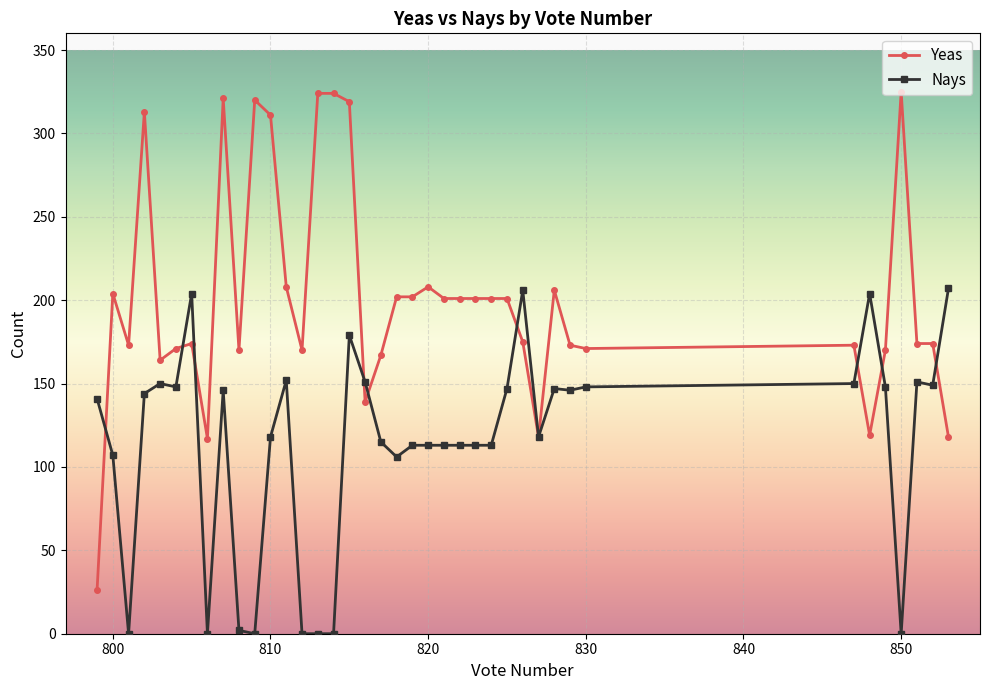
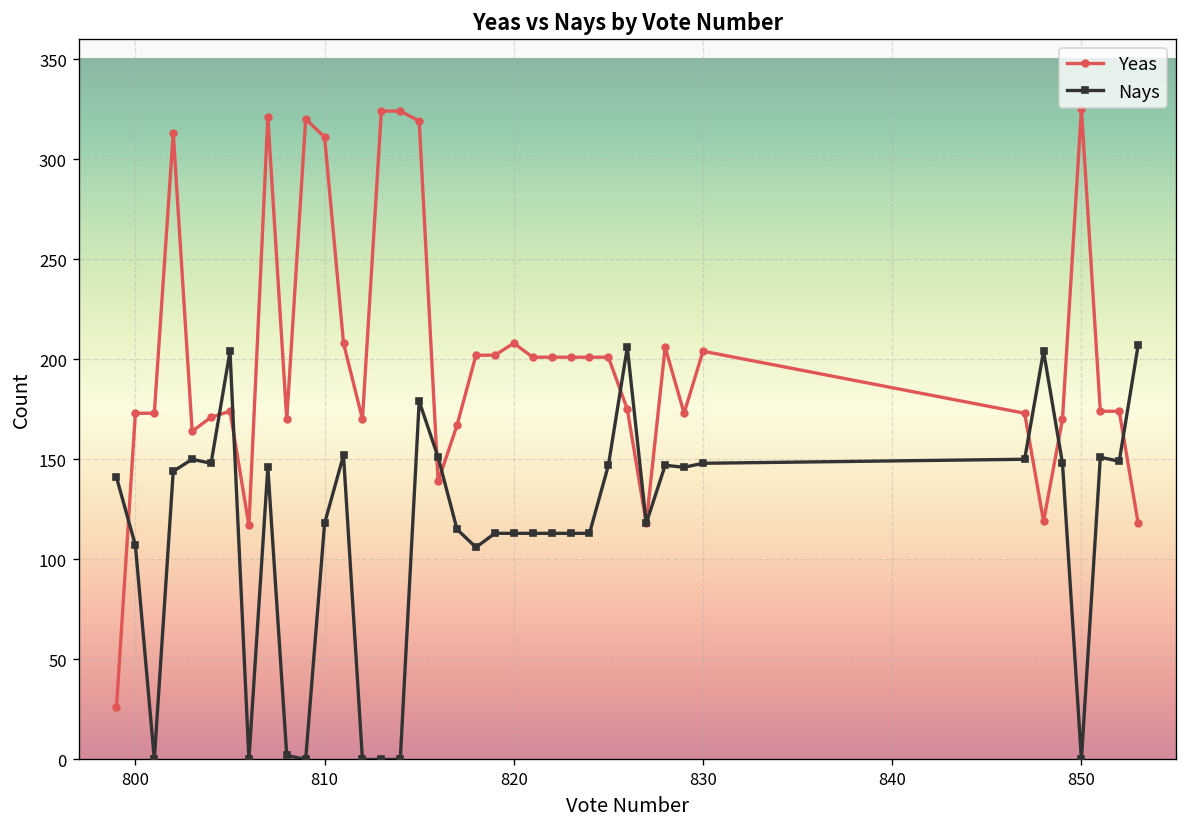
  {
    "Yeas": {
-     "800": 204,
+     "800": 173,
      "810": 311,
      "820": 208,
-     "830": 171
+     "830": 204
    },
    "Nays": {
      "800": 107,
      "810": 118,
      "820": 113,
      "830": 148,
      "850": 0
    }
  }
